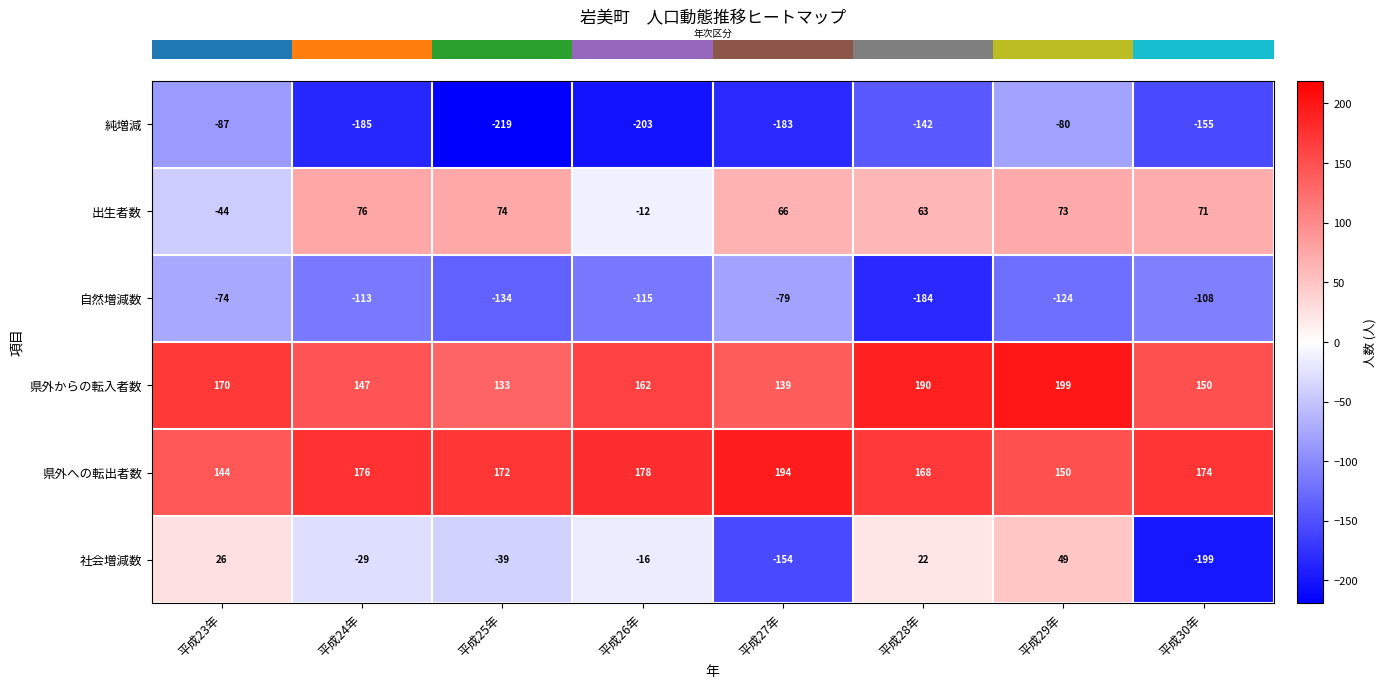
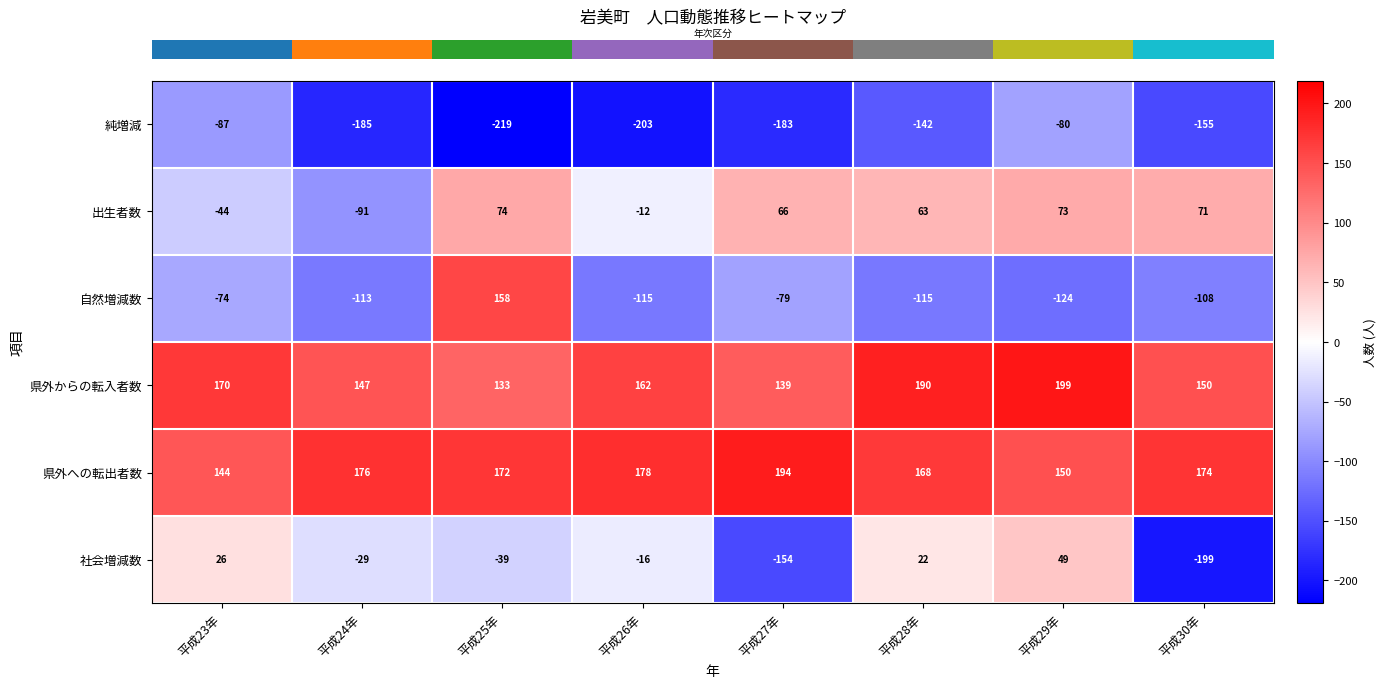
  {
    "純増減": {
      "平成23年": -87,
      "平成24年": -185,
      "平成25年": -219,
      "平成26年": -203,
      "平成27年": -183,
      "平成28年": -142,
      "平成29年": -80,
      "平成30年": -155
    },
    "出生者数": {
      "平成23年": -44,
-     "平成24年": 76,
+     "平成24年": -91,
      "平成25年": 74,
      "平成26年": -12,
      "平成27年": 66,
      "平成28年": 63,
      "平成29年": 73,
      "平成30年": 71
    },
    "自然増減数": {
      "平成23年": -74,
      "平成24年": -113,
-     "平成25年": -134,
+     "平成25年": 158,
      "平成26年": -115,
      "平成27年": -79,
-     "平成28年": -184,
+     "平成28年": -115,
      "平成29年": -124,
      "平成30年": -108
    },
    "県外からの転入者数": {
      "平成23年": 170,
      "平成24年": 147,
      "平成25年": 133,
      "平成26年": 162,
      "平成27年": 139,
      "平成28年": 190,
      "平成29年": 199,
      "平成30年": 150
    },
    "県外への転出者数": {
      "平成23年": 144,
      "平成24年": 176,
      "平成25年": 172,
      "平成26年": 178,
      "平成27年": 194,
      "平成28年": 168,
      "平成29年": 150,
      "平成30年": 174
    },
    "社会増減数": {
      "平成23年": 26,
      "平成24年": -29,
      "平成25年": -39,
      "平成26年": -16,
      "平成27年": -154,
      "平成28年": 22,
      "平成29年": 49,
      "平成30年": -199
    }
  }
